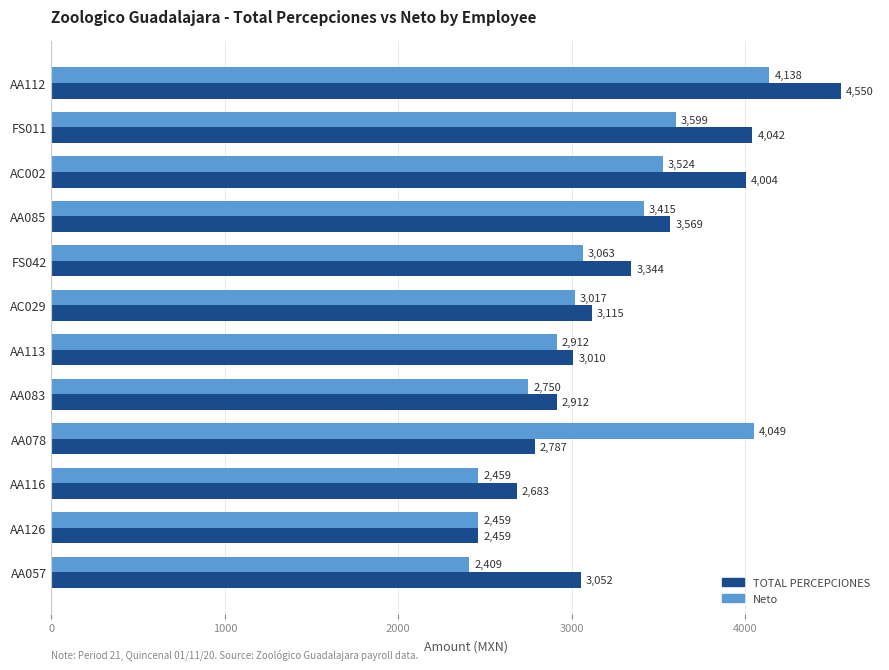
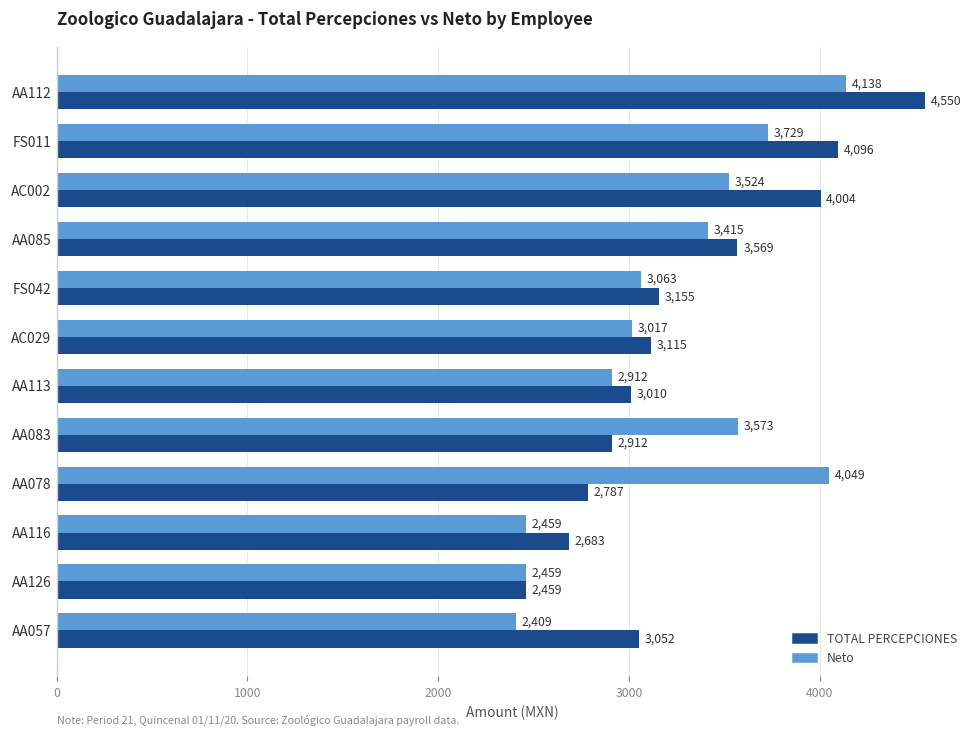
  {
    "TOTAL PERCEPCIONES": {
      "AA112": "4,550",
-     "FS011": "4,042",
+     "FS011": "4,096",
      "AC002": "4,004",
      "AA085": "3,569",
-     "FS042": "3,344",
+     "FS042": "3,155",
      "AC029": "3,115",
      "AA113": "3,010",
      "AA083": "2,912",
      "AA078": "2,787",
      "AA116": "2,683",
      "AA126": "2,459",
      "AA057": "3,052"
    },
    "Neto": {
      "AA112": "4,138",
-     "FS011": "3,599",
+     "FS011": "3,729",
      "AC002": "3,524",
      "AA085": "3,415",
      "FS042": "3,063",
      "AC029": "3,017",
      "AA113": "2,912",
-     "AA083": "2,750",
+     "AA083": "3,573",
      "AA078": "4,049",
      "AA116": "2,459",
      "AA126": "2,459",
      "AA057": "2,409"
    }
  }
